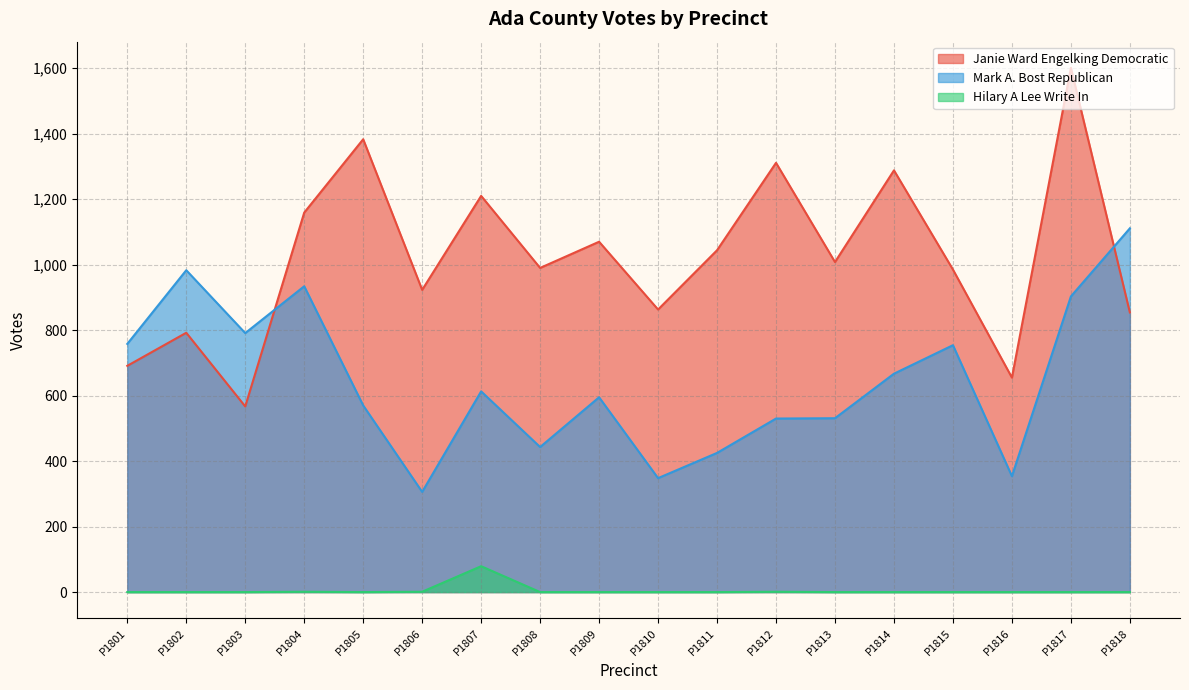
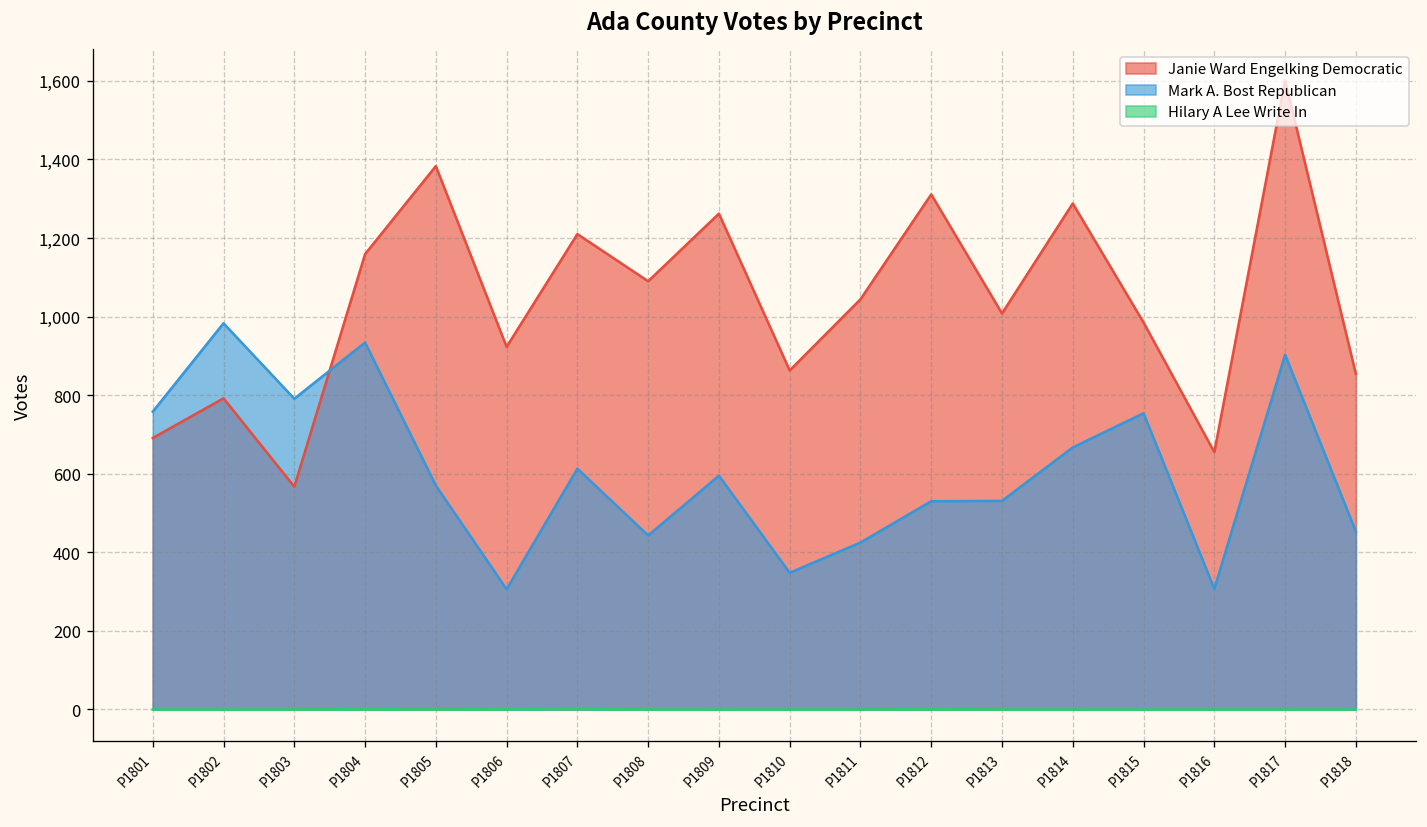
  {
    "Janie Ward Engelking Democratic": {
      "P1801": "690",
      "P1802": "790",
      "P1803": "570",
      "P1804": "1,160",
      "P1805": "1,380",
      "P1806": "920",
      "P1807": "1,210",
-     "P1808": "990",
-     "P1809": "1,070",
+     "P1808": "1,090",
+     "P1809": "1,260",
      "P1810": "860",
      "P1811": "1,040",
      "P1812": "1,310",
      "P1813": "1,010",
      "P1814": "1,290",
      "P1815": "990",
      "P1816": "660",
      "P1818": "850"
    },
    "Mark A. Bost Republican": {
      "P1801": "760",
      "P1802": "980",
      "P1803": "790",
      "P1804": "930",
      "P1805": "570",
      "P1806": "310",
      "P1807": "610",
      "P1808": "440",
      "P1809": "600",
      "P1810": "350",
      "P1811": "430",
      "P1812": "530",
      "P1813": "530",
      "P1814": "670",
      "P1815": "750",
-     "P1816": "350",
+     "P1816": "310",
      "P1817": "900",
-     "P1818": "1,110"
+     "P1818": "450"
    },
    "Hilary A Lee Write In": {
      "P1801": "0",
      "P1802": "0",
      "P1803": "0",
      "P1804": "0",
      "P1805": "0",
      "P1806": "0",
-     "P1807": "80",
+     "P1807": "0",
      "P1808": "0",
      "P1809": "0",
      "P1810": "0",
      "P1811": "0",
      "P1812": "0",
      "P1813": "0",
      "P1814": "0",
      "P1815": "0",
      "P1816": "0",
      "P1817": "0",
      "P1818": "0"
    }
  }
